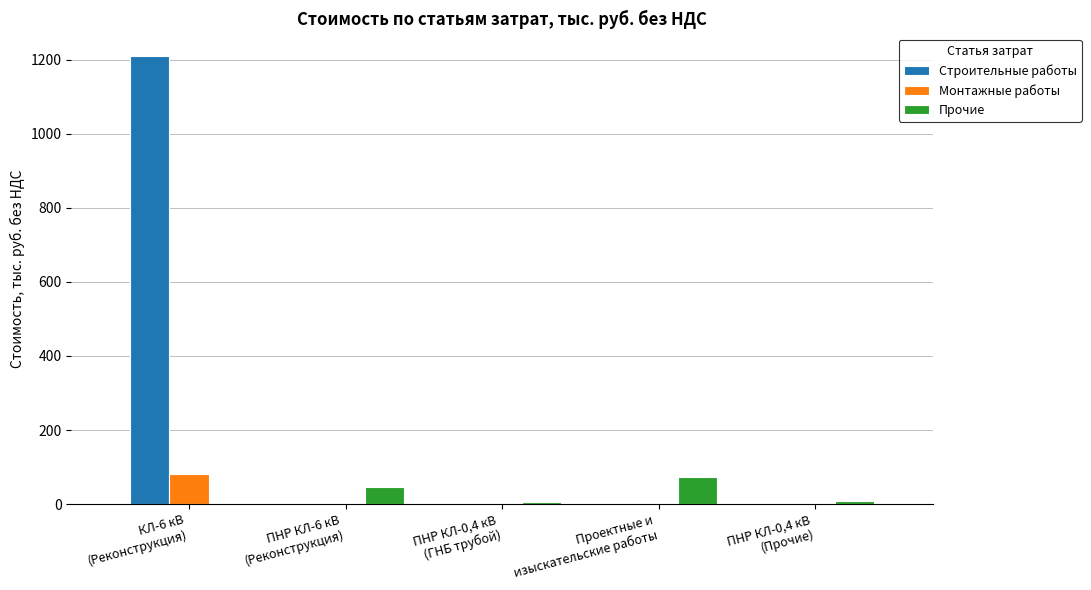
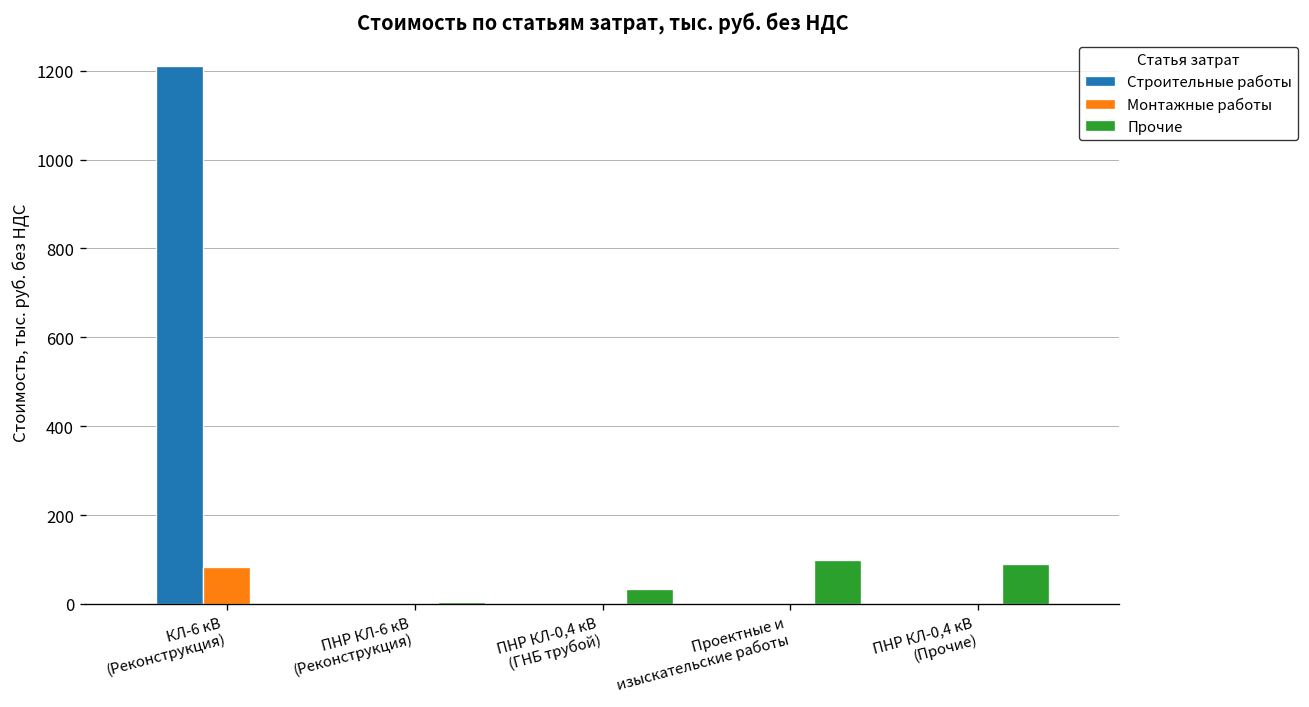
  {
    "Строительные работы": {
      "КЛ-6 кВ (Реконструкция)": 1210,
      "ПНР КЛ-6 кВ (Реконструкция)": 0,
      "ПНР КЛ-0,4 кВ (ГНБ трубой)": 0,
      "Проектные и изыскательские работы": 0,
      "ПНР КЛ-0,4 кВ (Прочие)": 0
    },
    "Монтажные работы": {
      "КЛ-6 кВ (Реконструкция)": 80,
      "ПНР КЛ-6 кВ (Реконструкция)": 0,
      "ПНР КЛ-0,4 кВ (ГНБ трубой)": 0,
      "Проектные и изыскательские работы": 0,
      "ПНР КЛ-0,4 кВ (Прочие)": 0
    },
    "Прочие": {
      "КЛ-6 кВ (Реконструкция)": 0,
-     "ПНР КЛ-6 кВ (Реконструкция)": 50,
-     "ПНР КЛ-0,4 кВ (ГНБ трубой)": 0,
-     "Проектные и изыскательские работы": 70,
-     "ПНР КЛ-0,4 кВ (Прочие)": 10
+     "ПНР КЛ-6 кВ (Реконструкция)": 0,
+     "ПНР КЛ-0,4 кВ (ГНБ трубой)": 30,
+     "Проектные и изыскательские работы": 100,
+     "ПНР КЛ-0,4 кВ (Прочие)": 90
    }
  }
